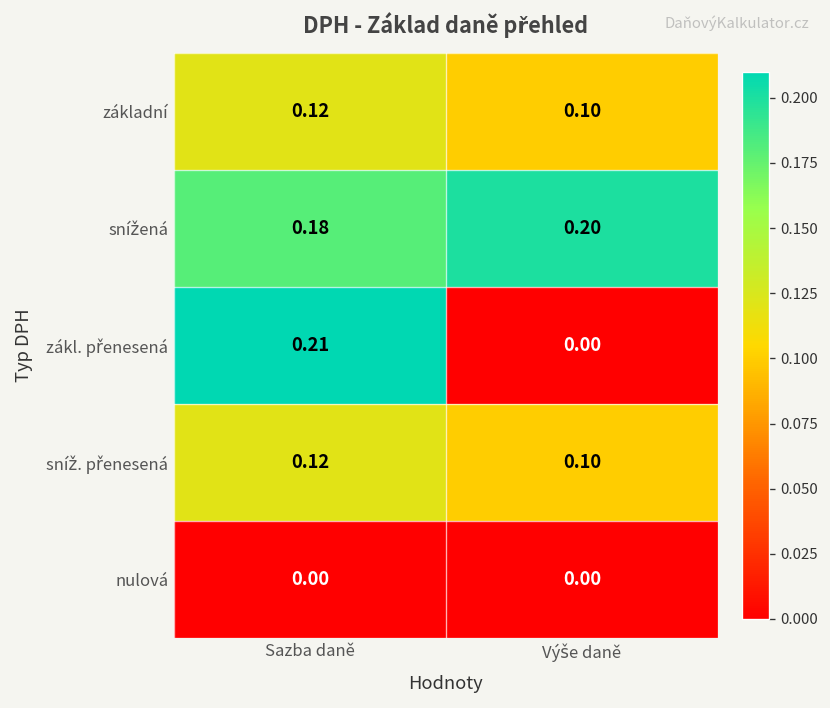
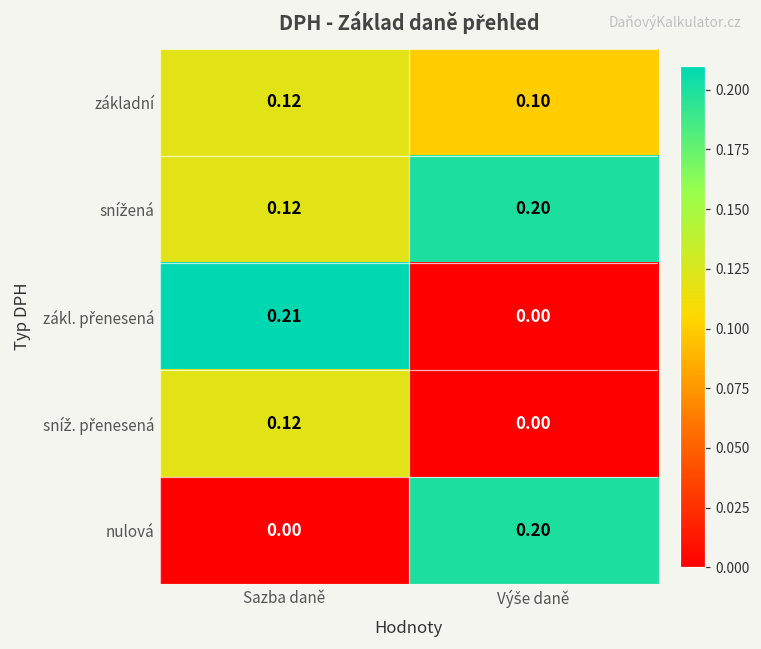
  {
    "základní": {
      "Sazba daně": 0.12,
      "Výše daně": 0.10
    },
    "snížená": {
-     "Sazba daně": 0.18,
+     "Sazba daně": 0.12,
      "Výše daně": 0.20
    },
    "zákl. přenesená": {
      "Sazba daně": 0.21,
      "Výše daně": 0.00
    },
    "sníž. přenesená": {
      "Sazba daně": 0.12,
-     "Výše daně": 0.10
+     "Výše daně": 0.00
    },
    "nulová": {
      "Sazba daně": 0.00,
-     "Výše daně": 0.00
+     "Výše daně": 0.20
    }
  }
